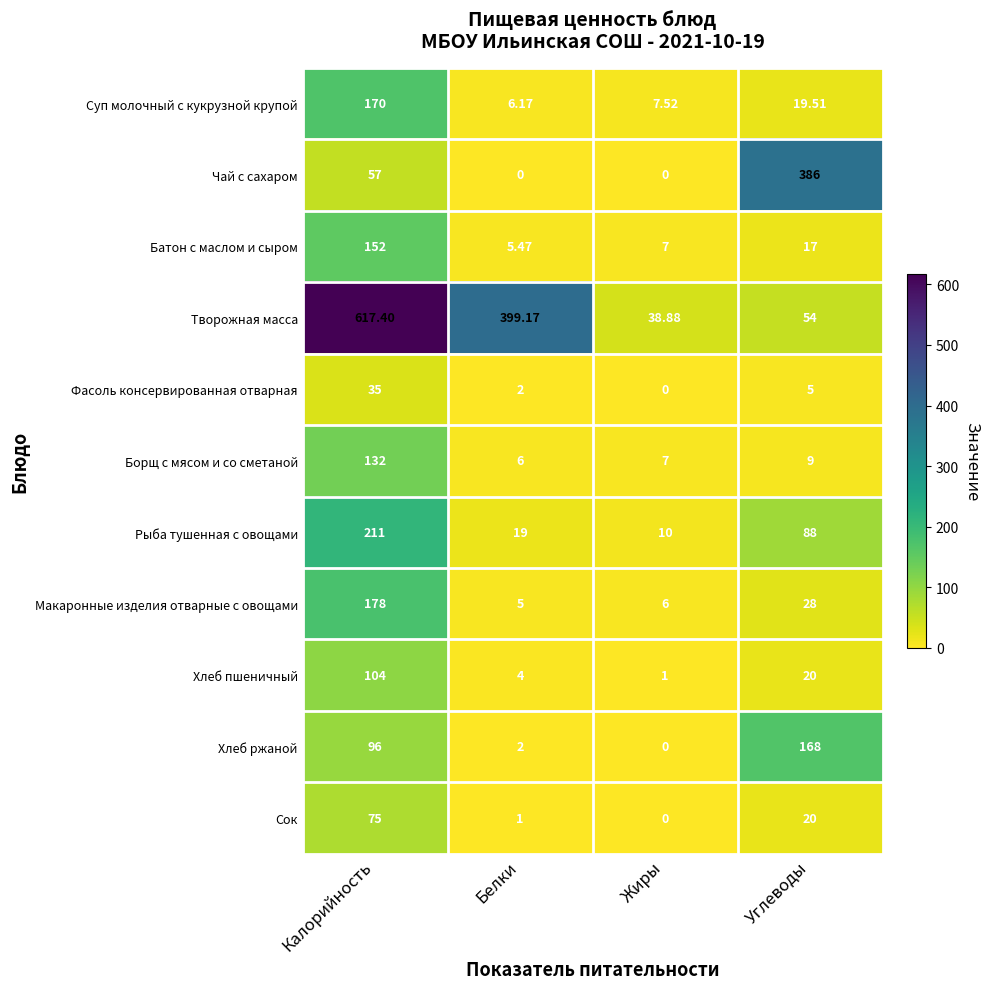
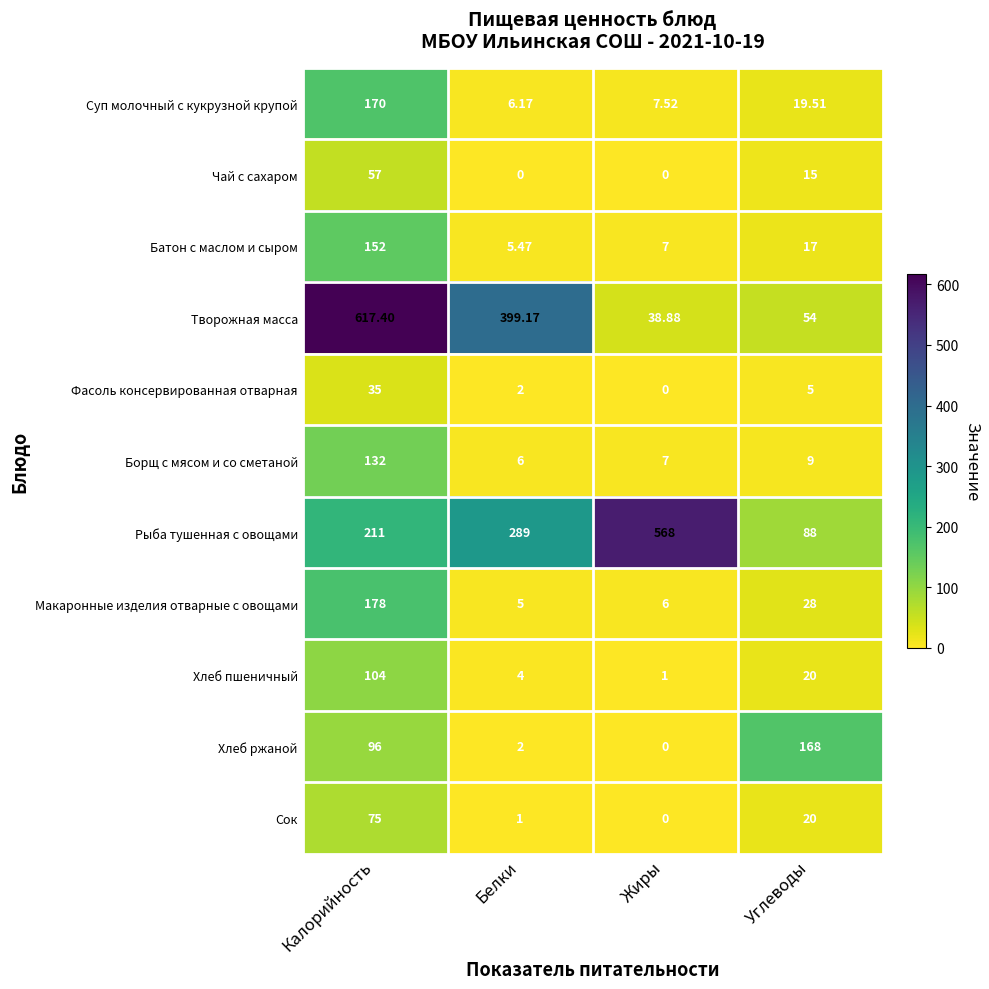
  {
    "Суп молочный с кукрузной крупой": {
      "Калорийность": 170,
      "Белки": 6.17,
      "Жиры": 7.52,
      "Углеводы": 19.51
    },
    "Чай с сахаром": {
      "Калорийность": 57,
      "Белки": 0,
      "Жиры": 0,
-     "Углеводы": 386
+     "Углеводы": 15
    },
    "Батон с маслом и сыром": {
      "Калорийность": 152,
      "Белки": 5.47,
      "Жиры": 7,
      "Углеводы": 17
    },
    "Творожная масса": {
      "Калорийность": 617.40,
      "Белки": 399.17,
      "Жиры": 38.88,
      "Углеводы": 54
    },
    "Фасоль консервированная отварная": {
      "Калорийность": 35,
      "Белки": 2,
      "Жиры": 0,
      "Углеводы": 5
    },
    "Борщ с мясом и со сметаной": {
      "Калорийность": 132,
      "Белки": 6,
      "Жиры": 7,
      "Углеводы": 9
    },
    "Рыба тушенная с овощами": {
      "Калорийность": 211,
-     "Белки": 19,
-     "Жиры": 10,
+     "Белки": 289,
+     "Жиры": 568,
      "Углеводы": 88
    },
    "Макаронные изделия отварные с овощами": {
      "Калорийность": 178,
      "Белки": 5,
      "Жиры": 6,
      "Углеводы": 28
    },
    "Хлеб пшеничный": {
      "Калорийность": 104,
      "Белки": 4,
      "Жиры": 1,
      "Углеводы": 20
    },
    "Хлеб ржаной": {
      "Калорийность": 96,
      "Белки": 2,
      "Жиры": 0,
      "Углеводы": 168
    },
    "Сок": {
      "Калорийность": 75,
      "Белки": 1,
      "Жиры": 0,
      "Углеводы": 20
    }
  }
